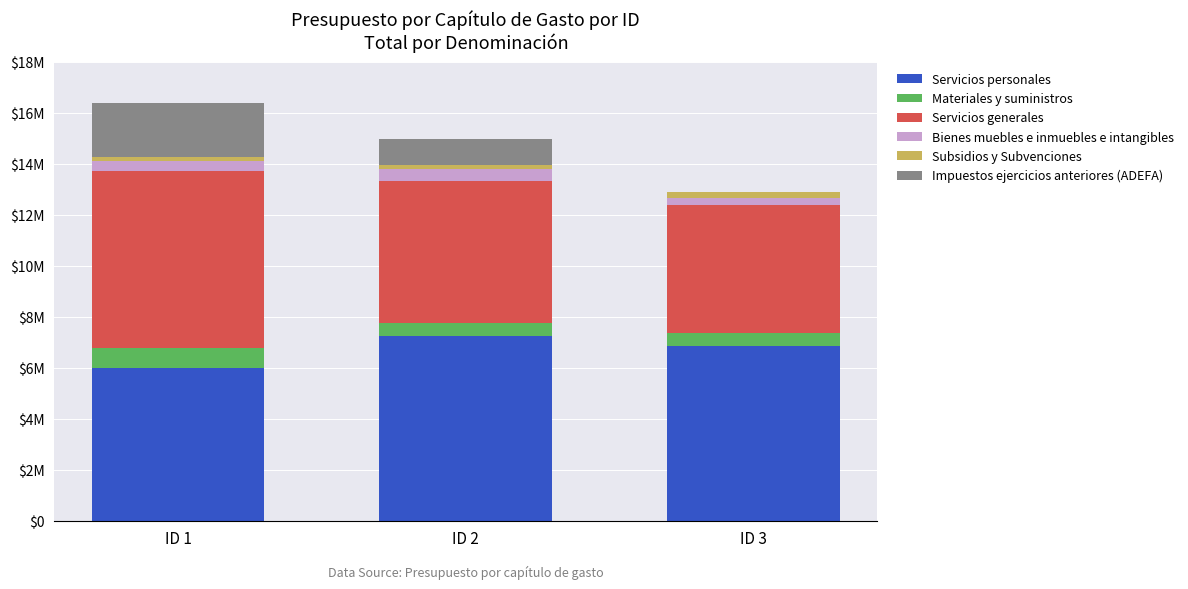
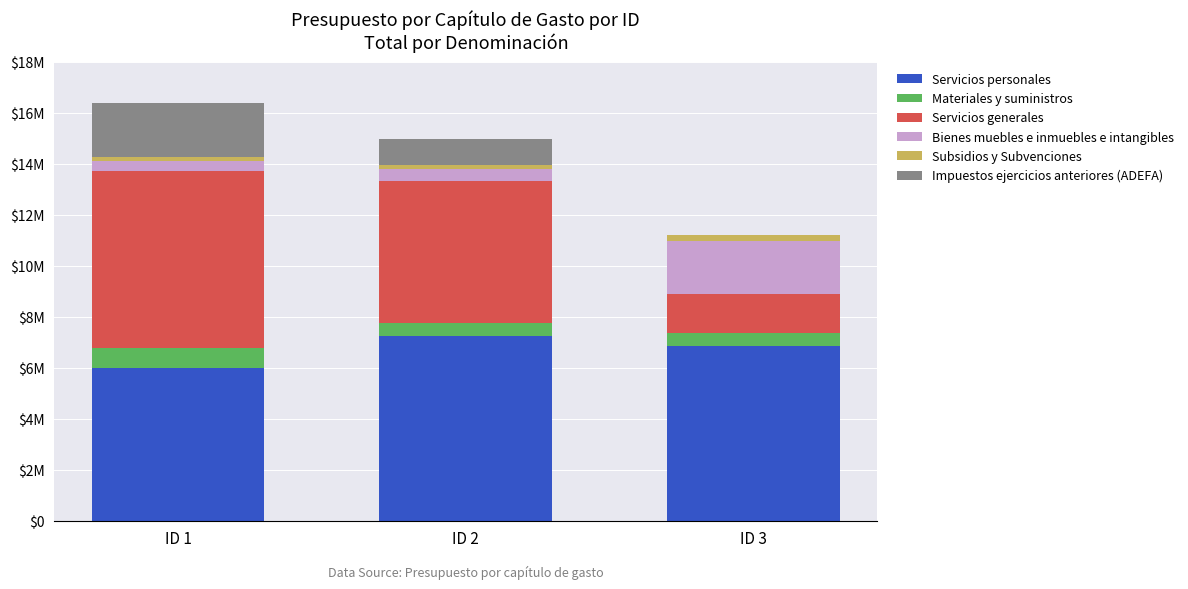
  {
    "Servicios personales": {
      "ID 1": "$6000000",
      "ID 2": "$7200000",
      "ID 3": "$6900000"
    },
    "Materiales y suministros": {
      "ID 1": "$800000",
      "ID 2": "$500000",
      "ID 3": "$500000"
    },
    "Servicios generales": {
      "ID 1": "$7000000",
      "ID 2": "$5600000",
-     "ID 3": "$5000000"
+     "ID 3": "$1500000"
    },
    "Bienes muebles e inmuebles e intangibles": {
      "ID 1": "$400000",
      "ID 2": "$500000",
-     "ID 3": "$300000"
+     "ID 3": "$2100000"
    },
    "Subsidios y Subvenciones": {
      "ID 1": "$200000",
      "ID 2": "$200000",
      "ID 3": "$200000"
    },
    "Impuestos ejercicios anteriores (ADEFA)": {
      "ID 1": "$2100000",
      "ID 2": "$1000000",
      "ID 3": "$0"
    }
  }
